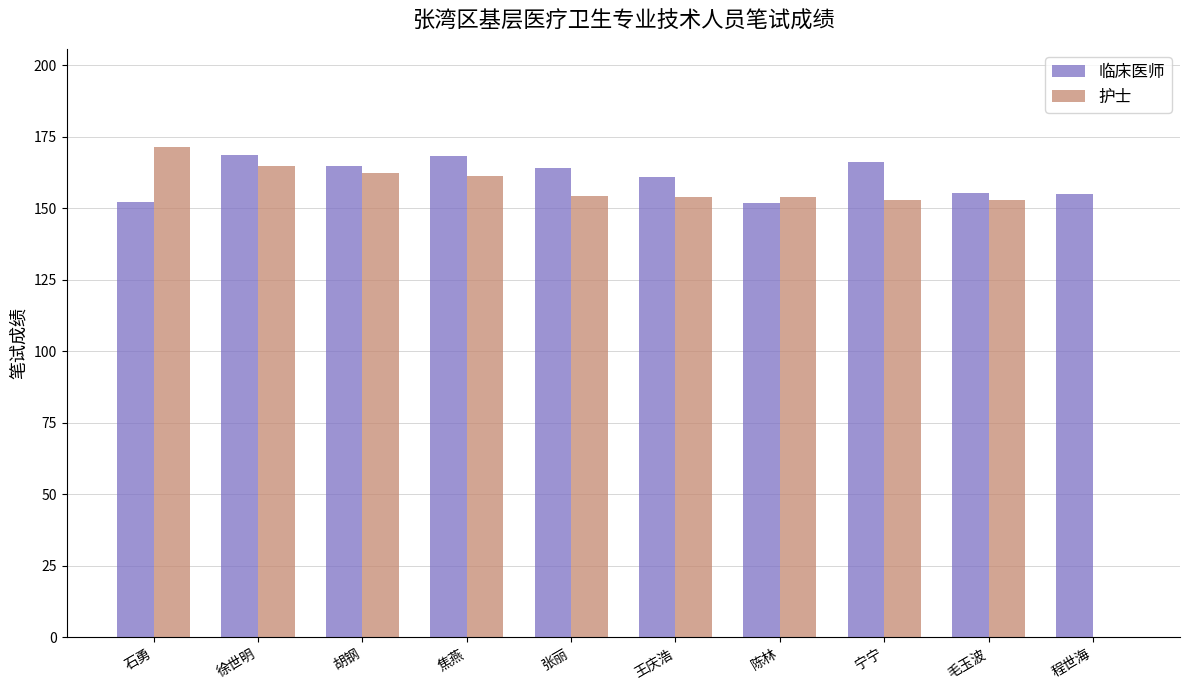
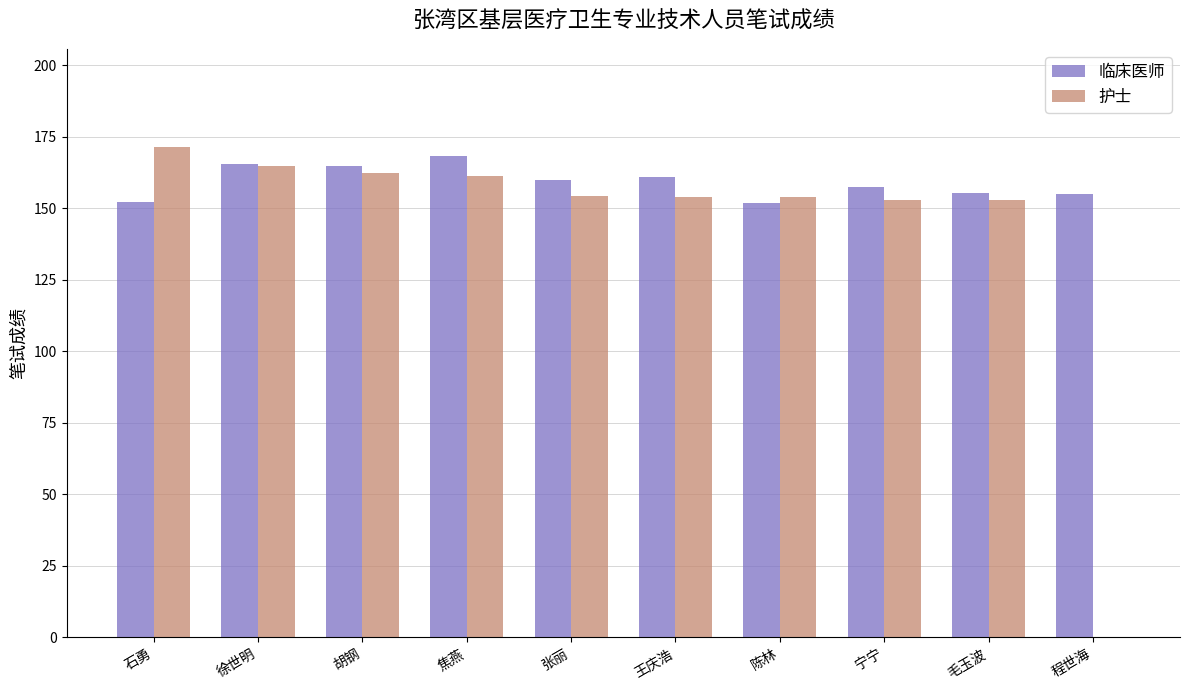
  {
    "临床医师": {
      "石勇": 152,
-     "徐世明": 169,
+     "徐世明": 166,
      "胡钢": 165,
      "焦燕": 168,
-     "张丽": 164,
+     "张丽": 160,
      "王庆浩": 161,
      "陈林": 152,
-     "宁宁": 166,
+     "宁宁": 158,
      "毛玉波": 156,
      "程世海": 155
    },
    "护士": {
      "石勇": 172,
      "徐世明": 165,
      "胡钢": 163,
      "焦燕": 162,
      "张丽": 155,
      "王庆浩": 154,
      "陈林": 154,
      "宁宁": 153,
      "毛玉波": 153,
      "程世海": 0
    }
  }
